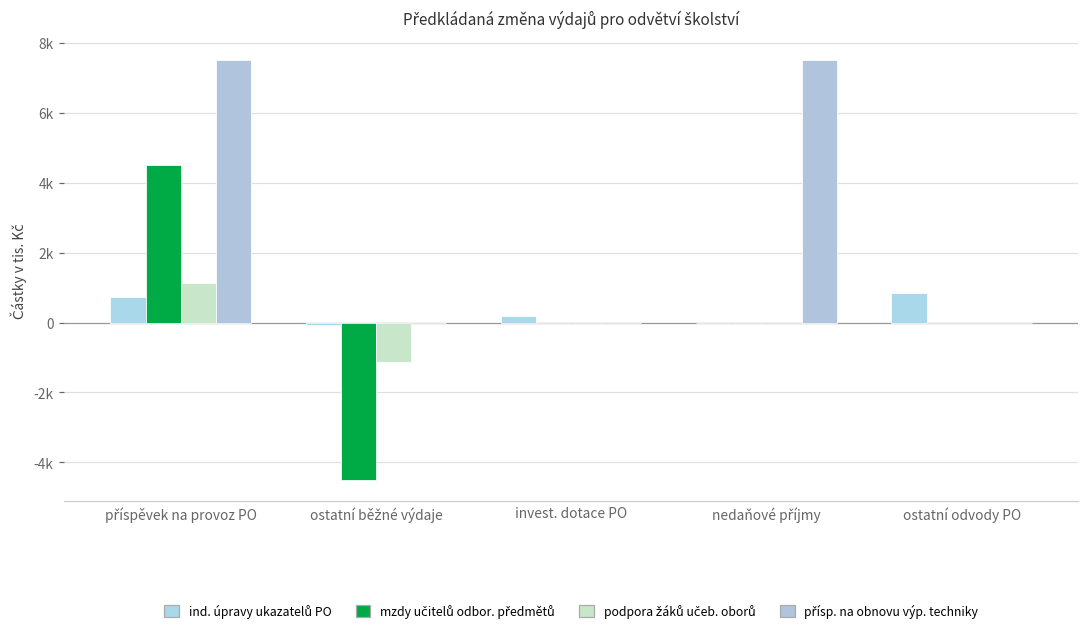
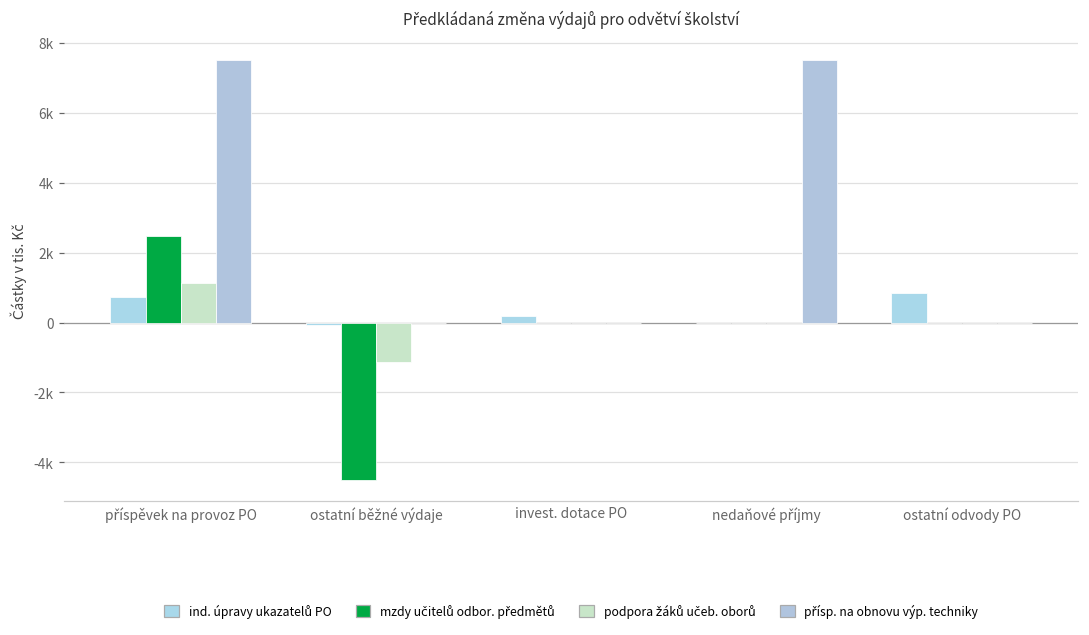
  {
    "mzdy učitelů odbor. předmětů": {
-     "příspěvek na provoz PO": 4500,
+     "příspěvek na provoz PO": 2500,
      "ostatní běžné výdaje": -4500,
      "invest. dotace PO": 0,
      "nedaňové příjmy": 0,
      "ostatní odvody PO": 0
    }
  }
